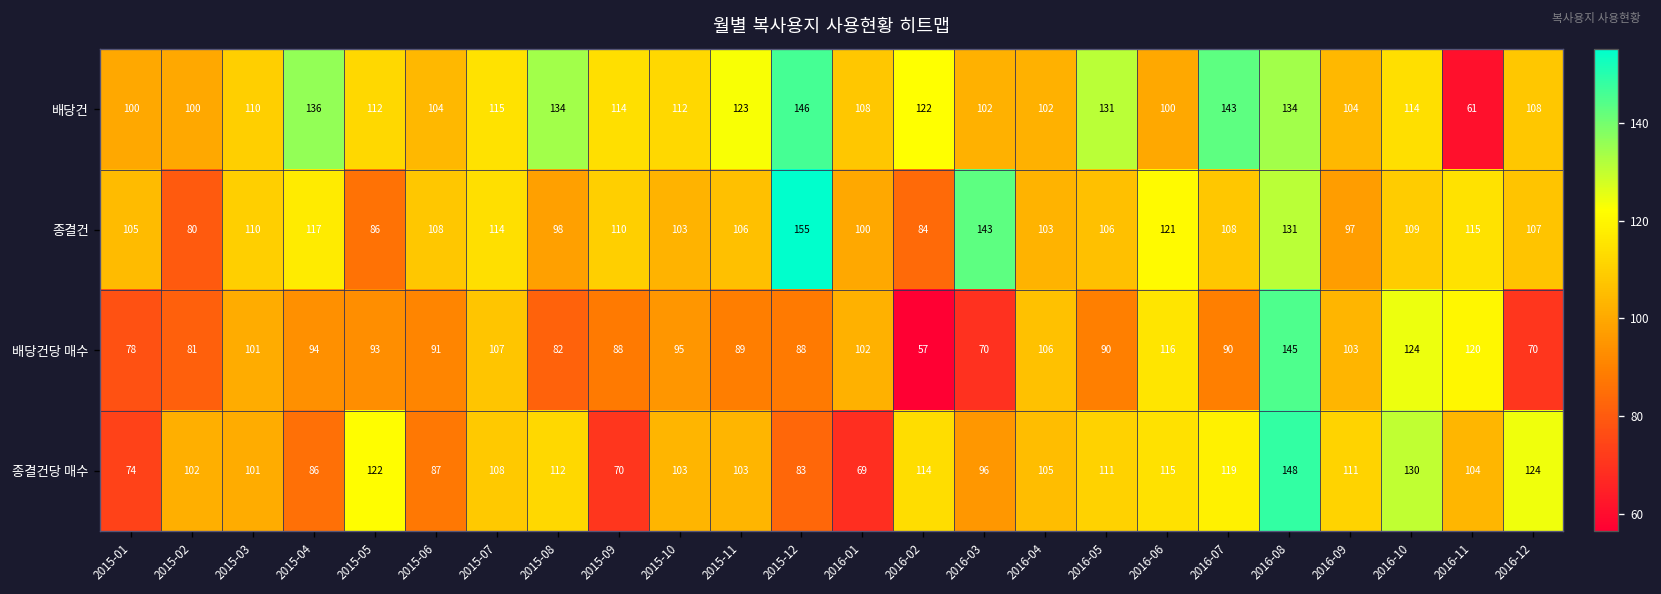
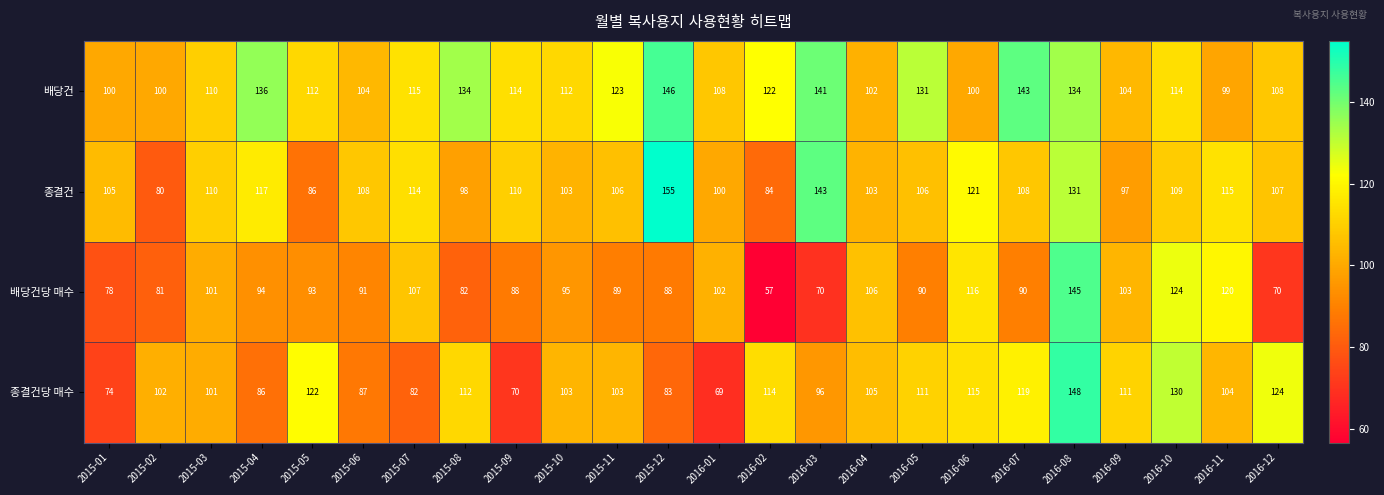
  {
    "배당건": {
      "2015-01": 100,
      "2015-02": 100,
      "2015-03": 110,
      "2015-04": 136,
      "2015-05": 112,
      "2015-06": 104,
      "2015-07": 115,
      "2015-08": 134,
      "2015-09": 114,
      "2015-10": 112,
      "2015-11": 123,
      "2015-12": 146,
      "2016-01": 108,
      "2016-02": 122,
-     "2016-03": 102,
+     "2016-03": 141,
      "2016-04": 102,
      "2016-05": 131,
      "2016-06": 100,
      "2016-07": 143,
      "2016-08": 134,
      "2016-09": 104,
      "2016-10": 114,
-     "2016-11": 61,
+     "2016-11": 99,
      "2016-12": 108
    },
    "종결건": {
      "2015-01": 105,
      "2015-02": 80,
      "2015-03": 110,
      "2015-04": 117,
      "2015-05": 86,
      "2015-06": 108,
      "2015-07": 114,
      "2015-08": 98,
      "2015-09": 110,
      "2015-10": 103,
      "2015-11": 106,
      "2015-12": 155,
      "2016-01": 100,
      "2016-02": 84,
      "2016-03": 143,
      "2016-04": 103,
      "2016-05": 106,
      "2016-06": 121,
      "2016-07": 108,
      "2016-08": 131,
      "2016-09": 97,
      "2016-10": 109,
      "2016-11": 115,
      "2016-12": 107
    },
    "배당건당 매수": {
      "2015-01": 78,
      "2015-02": 81,
      "2015-03": 101,
      "2015-04": 94,
      "2015-05": 93,
      "2015-06": 91,
      "2015-07": 107,
      "2015-08": 82,
      "2015-09": 88,
      "2015-10": 95,
      "2015-11": 89,
      "2015-12": 88,
      "2016-01": 102,
      "2016-02": 57,
      "2016-03": 70,
      "2016-04": 106,
      "2016-05": 90,
      "2016-06": 116,
      "2016-07": 90,
      "2016-08": 145,
      "2016-09": 103,
      "2016-10": 124,
      "2016-11": 120,
      "2016-12": 70
    },
    "종결건당 매수": {
      "2015-01": 74,
      "2015-02": 102,
      "2015-03": 101,
      "2015-04": 86,
      "2015-05": 122,
      "2015-06": 87,
-     "2015-07": 108,
+     "2015-07": 82,
      "2015-08": 112,
      "2015-09": 70,
      "2015-10": 103,
      "2015-11": 103,
      "2015-12": 83,
      "2016-01": 69,
      "2016-02": 114,
      "2016-03": 96,
      "2016-04": 105,
      "2016-05": 111,
      "2016-06": 115,
      "2016-07": 119,
      "2016-08": 148,
      "2016-09": 111,
      "2016-10": 130,
      "2016-11": 104,
      "2016-12": 124
    }
  }
